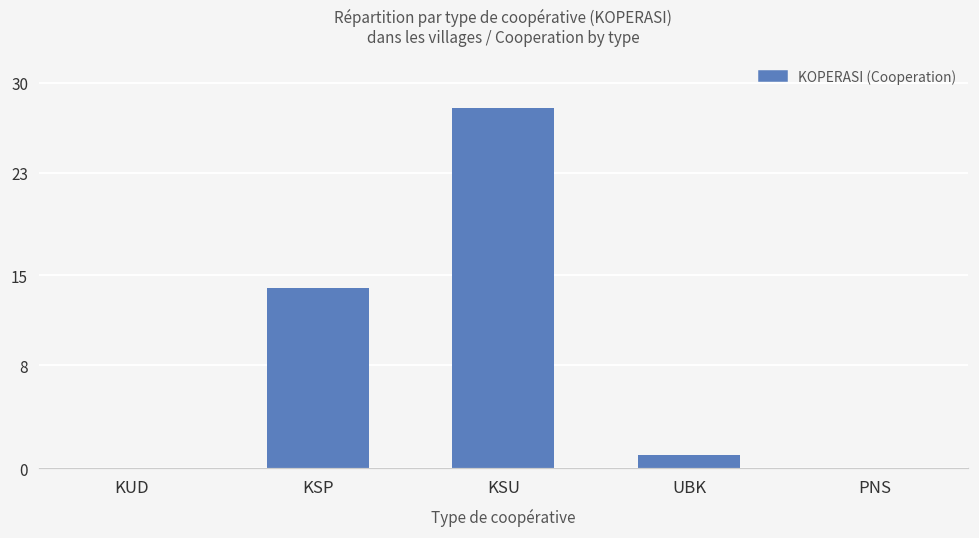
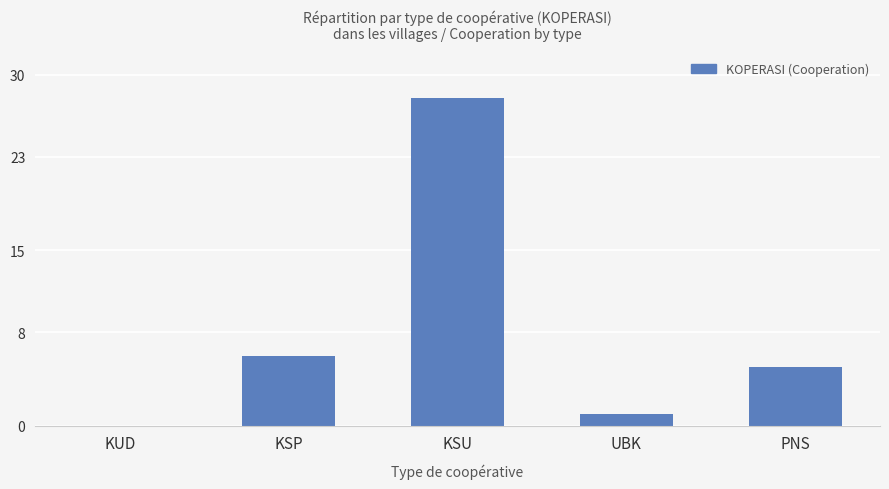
  {
    "KUD": 0,
-   "KSP": 14,
+   "KSP": 6,
    "KSU": 28,
    "UBK": 1,
-   "PNS": 0
+   "PNS": 5
  }
